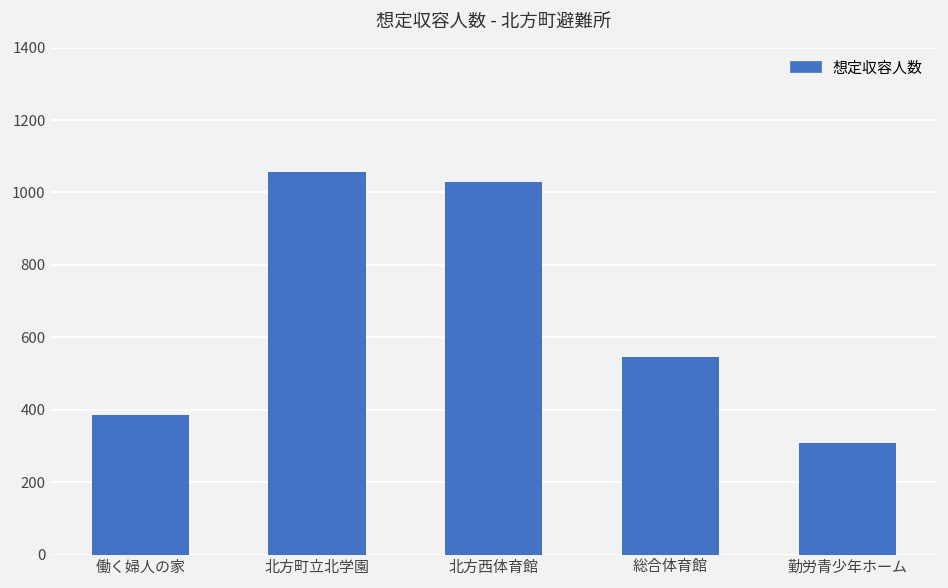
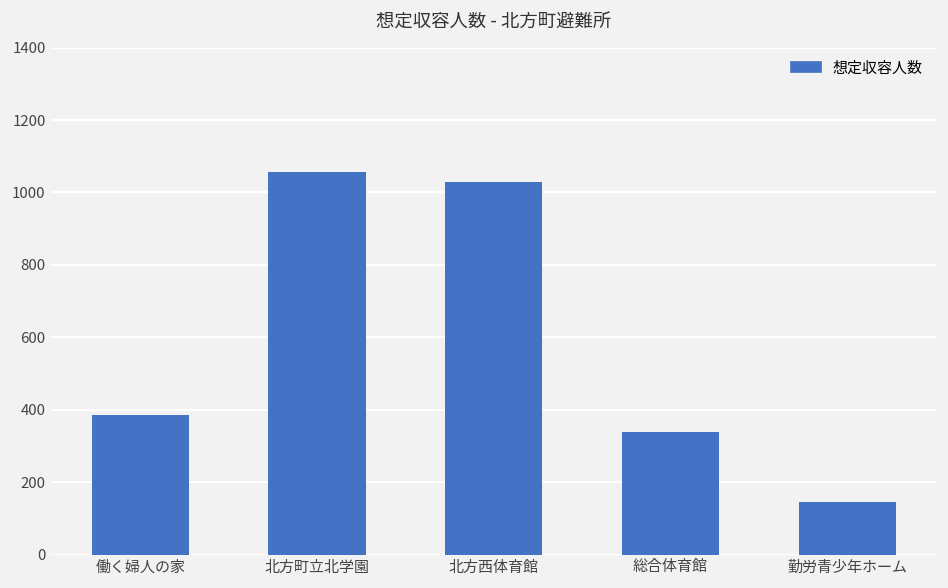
  {
    "働く婦人の家": 390,
    "北方町立北学園": 1060,
    "北方西体育館": 1030,
-   "総合体育館": 550,
-   "勤労青少年ホーム": 310
+   "総合体育館": 340,
+   "勤労青少年ホーム": 150
  }
